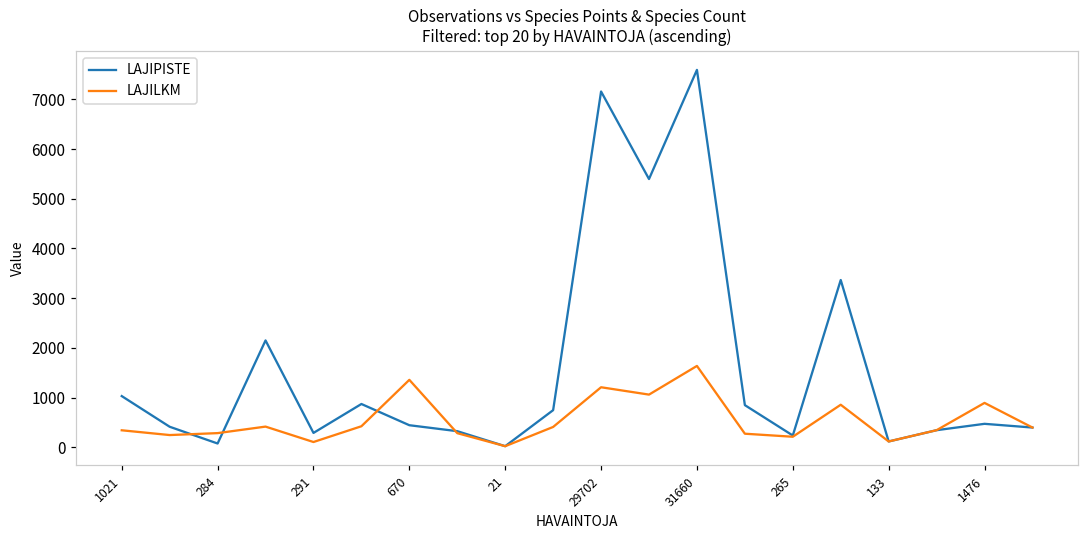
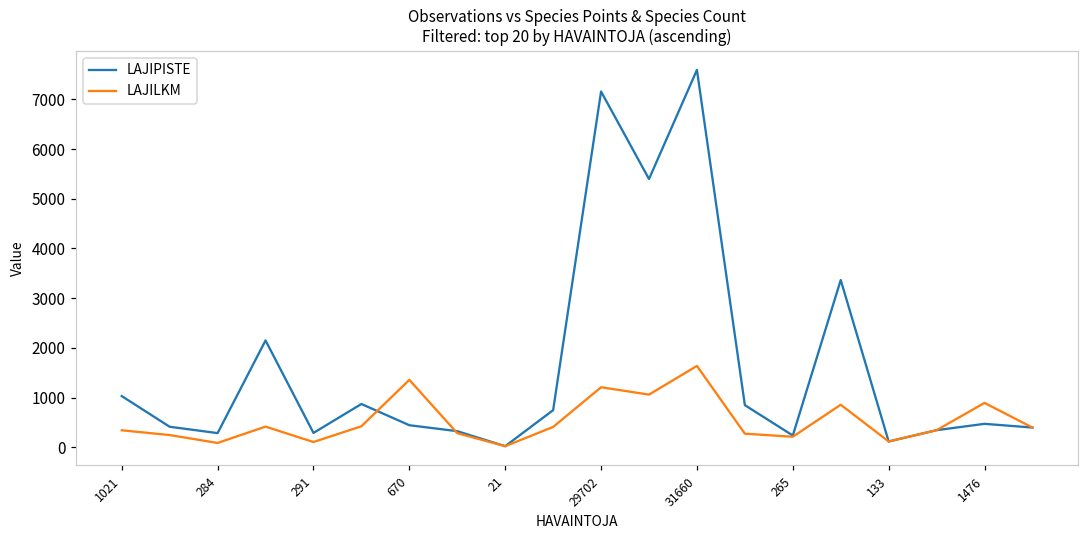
  {
    "LAJIPISTE": {
      "1021": 1000,
-     "284": 100,
+     "284": 300,
      "291": 300,
      "670": 400,
      "29702": 7200,
      "31660": 7600,
      "1476": 500
    },
    "LAJILKM": {
      "1021": 300,
-     "284": 300,
+     "284": 100,
      "291": 100,
      "670": 1400,
      "29702": 1200,
      "31660": 1600,
      "1476": 900
    }
  }
